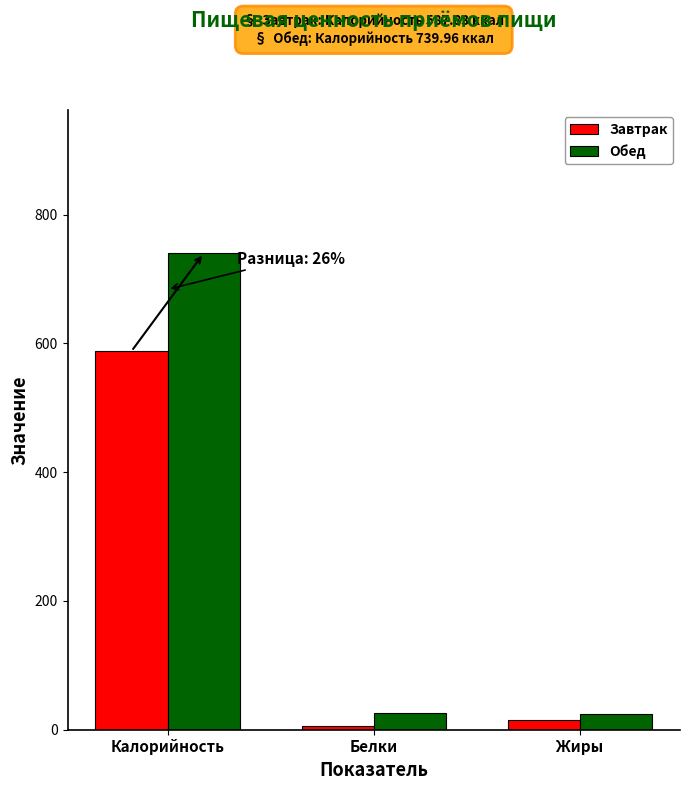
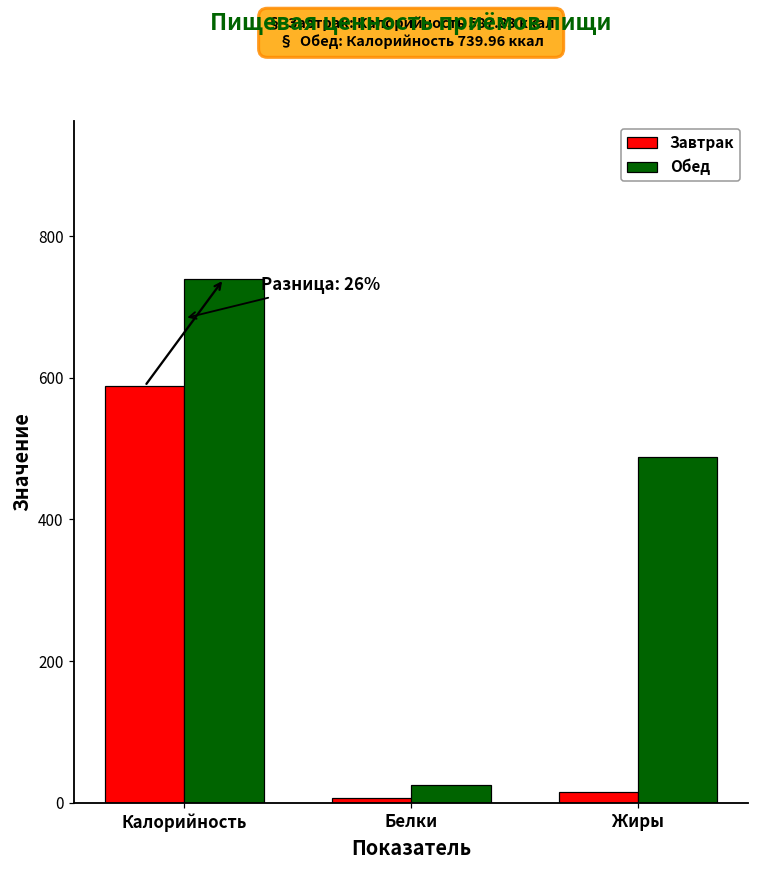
  {
    "Завтрак": {
      "Калорийность": 590,
      "Белки": 10,
      "Жиры": 20
    },
    "Обед": {
      "Белки": 30,
-     "Жиры": 20
+     "Жиры": 490
    }
  }
